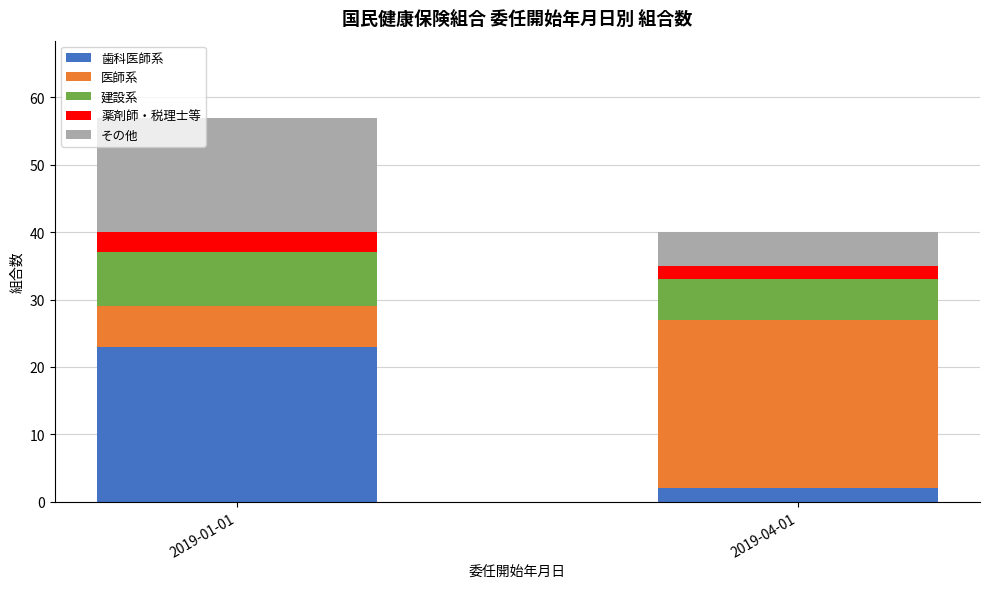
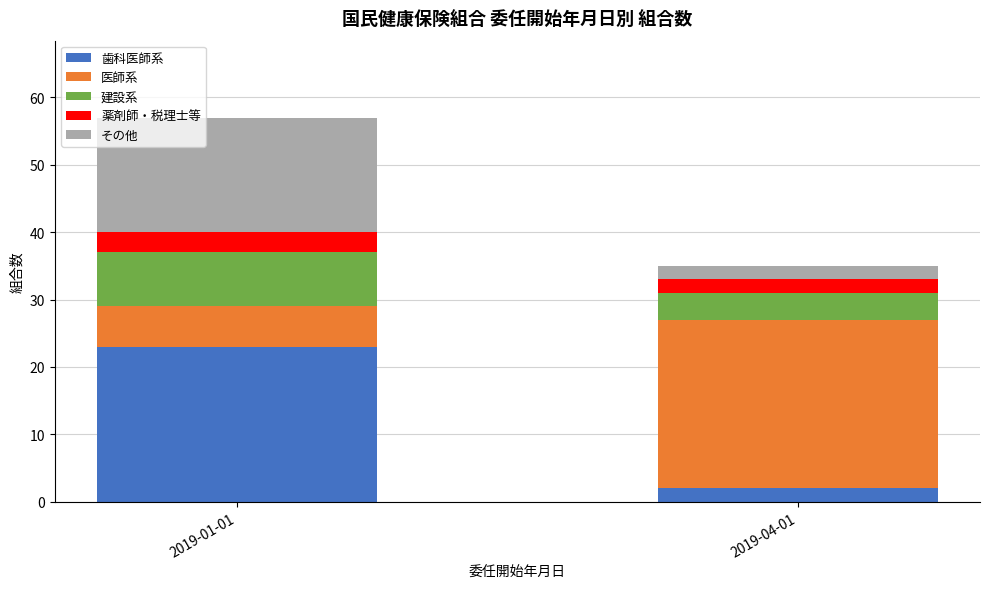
  {
    "歯科医師系": {
      "2019-01-01": 23,
      "2019-04-01": 2
    },
    "医師系": {
      "2019-01-01": 6,
      "2019-04-01": 25
    },
    "建設系": {
      "2019-01-01": 8,
-     "2019-04-01": 6
+     "2019-04-01": 4
    },
    "薬剤師・税理士等": {
      "2019-01-01": 3,
      "2019-04-01": 2
    },
    "その他": {
      "2019-01-01": 17,
-     "2019-04-01": 5
+     "2019-04-01": 2
    }
  }
